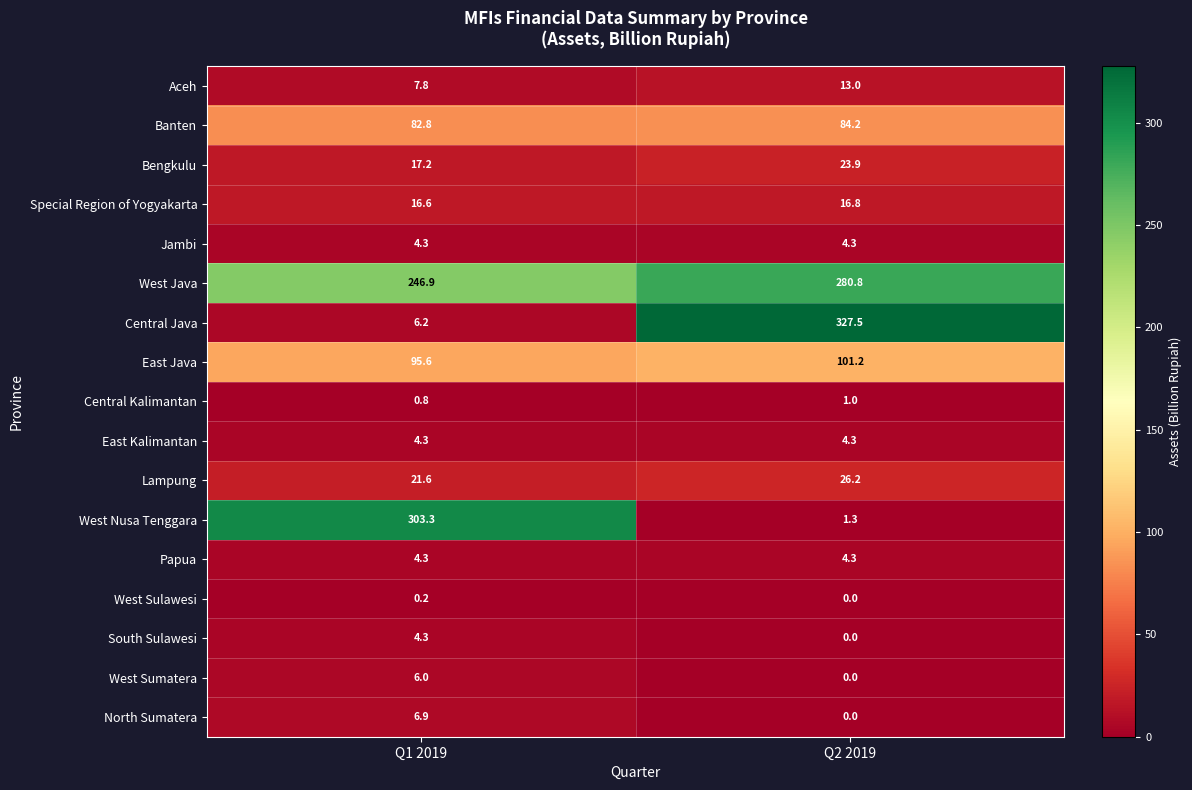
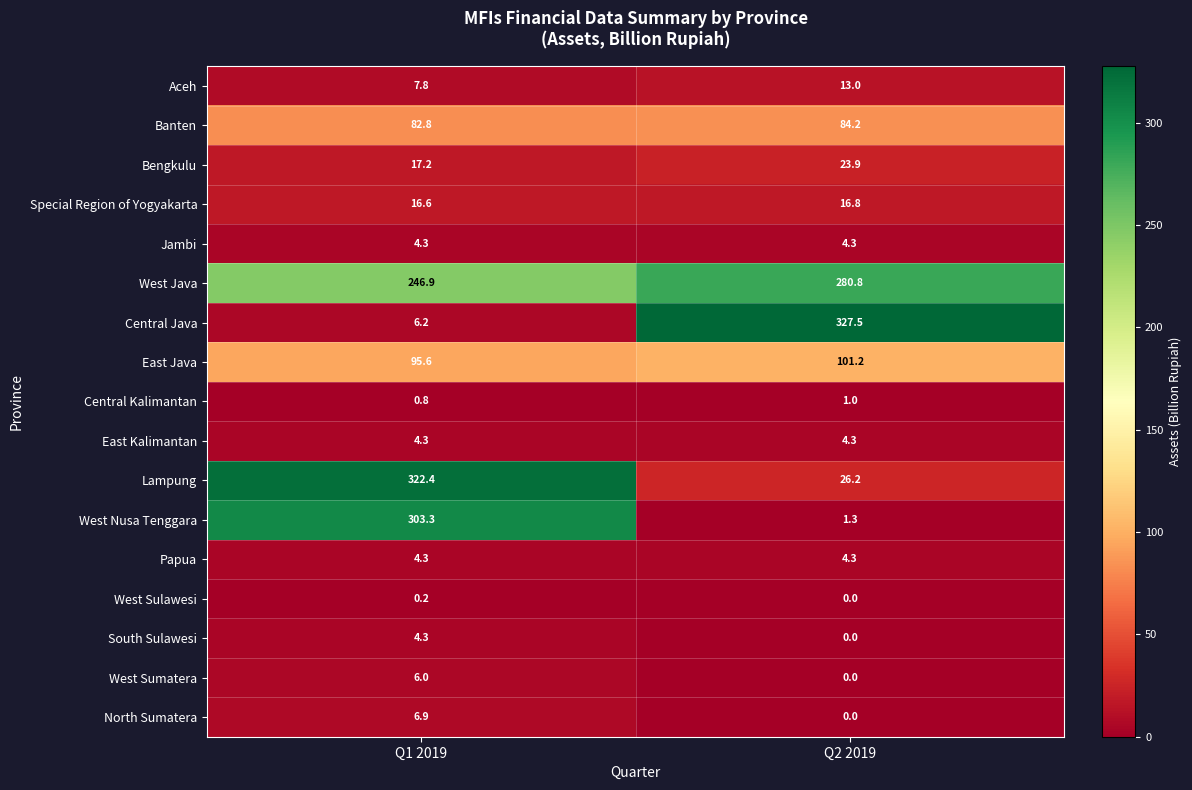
  {
    "Aceh": {
      "Q1 2019": 7.8,
      "Q2 2019": 13.0
    },
    "Banten": {
      "Q1 2019": 82.8,
      "Q2 2019": 84.2
    },
    "Bengkulu": {
      "Q1 2019": 17.2,
      "Q2 2019": 23.9
    },
    "Special Region of Yogyakarta": {
      "Q1 2019": 16.6,
      "Q2 2019": 16.8
    },
    "Jambi": {
      "Q1 2019": 4.3,
      "Q2 2019": 4.3
    },
    "West Java": {
      "Q1 2019": 246.9,
      "Q2 2019": 280.8
    },
    "Central Java": {
      "Q1 2019": 6.2,
      "Q2 2019": 327.5
    },
    "East Java": {
      "Q1 2019": 95.6,
      "Q2 2019": 101.2
    },
    "Central Kalimantan": {
      "Q1 2019": 0.8,
      "Q2 2019": 1.0
    },
    "East Kalimantan": {
      "Q1 2019": 4.3,
      "Q2 2019": 4.3
    },
    "Lampung": {
-     "Q1 2019": 21.6,
+     "Q1 2019": 322.4,
      "Q2 2019": 26.2
    },
    "West Nusa Tenggara": {
      "Q1 2019": 303.3,
      "Q2 2019": 1.3
    },
    "Papua": {
      "Q1 2019": 4.3,
      "Q2 2019": 4.3
    },
    "West Sulawesi": {
      "Q1 2019": 0.2,
      "Q2 2019": 0.0
    },
    "South Sulawesi": {
      "Q1 2019": 4.3,
      "Q2 2019": 0.0
    },
    "West Sumatera": {
      "Q1 2019": 6.0,
      "Q2 2019": 0.0
    },
    "North Sumatera": {
      "Q1 2019": 6.9,
      "Q2 2019": 0.0
    }
  }
